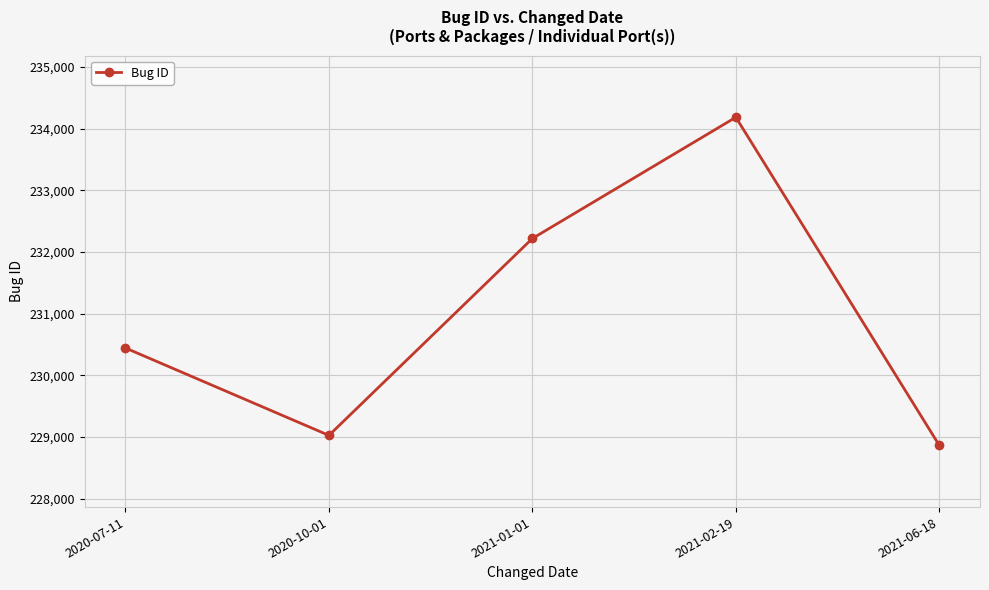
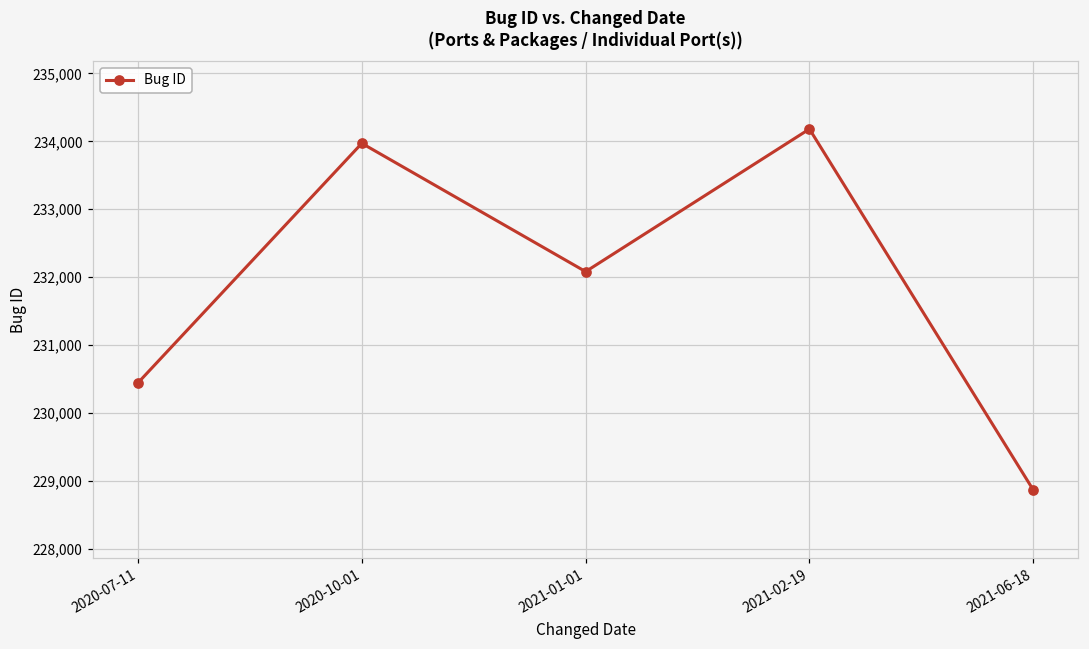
  {
    "2020-07-11": "230,400",
-   "2020-10-01": "229,000",
-   "2021-01-01": "232,200",
+   "2020-10-01": "234,000",
+   "2021-01-01": "232,100",
    "2021-02-19": "234,200",
    "2021-06-18": "228,900"
  }
